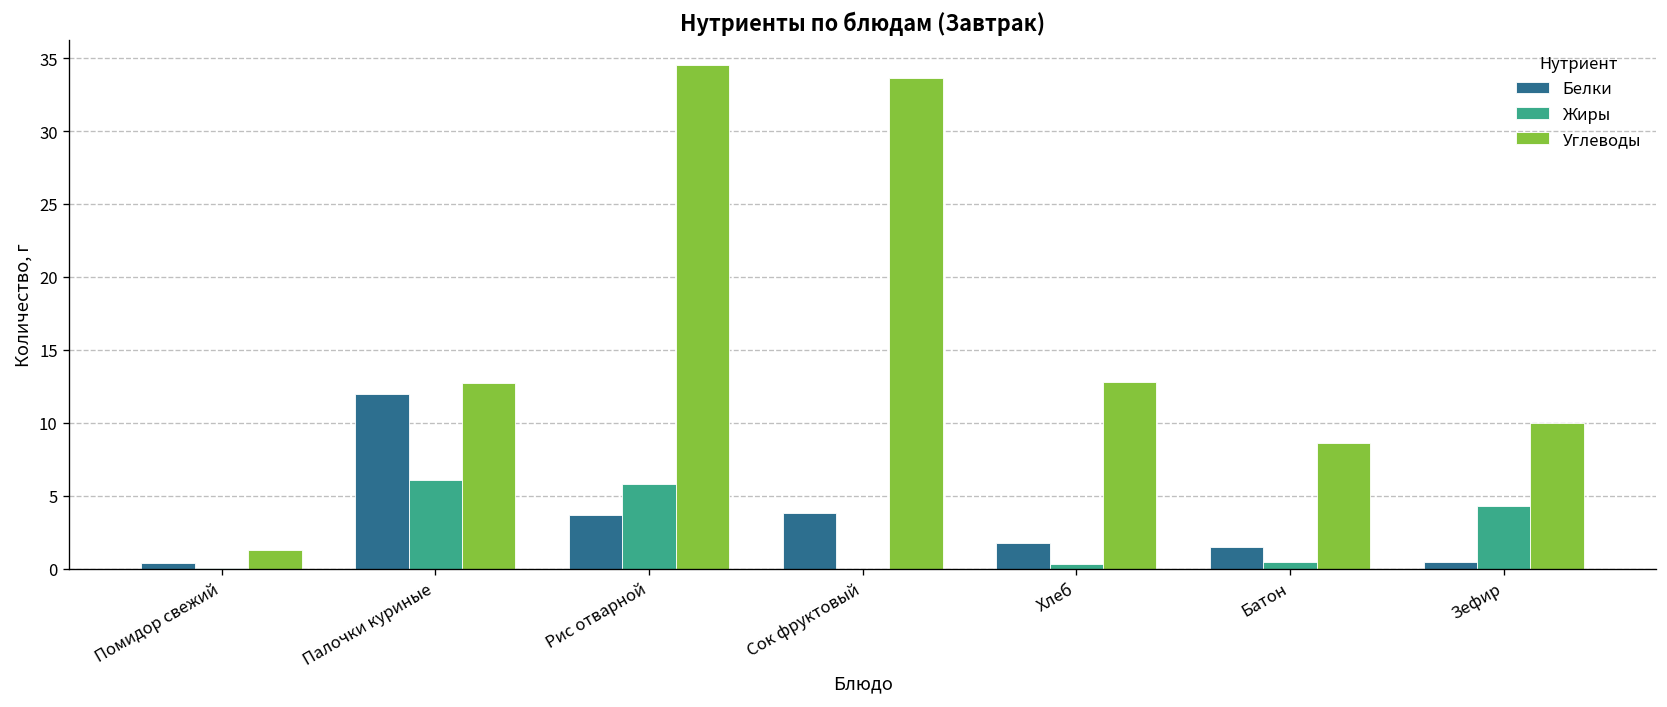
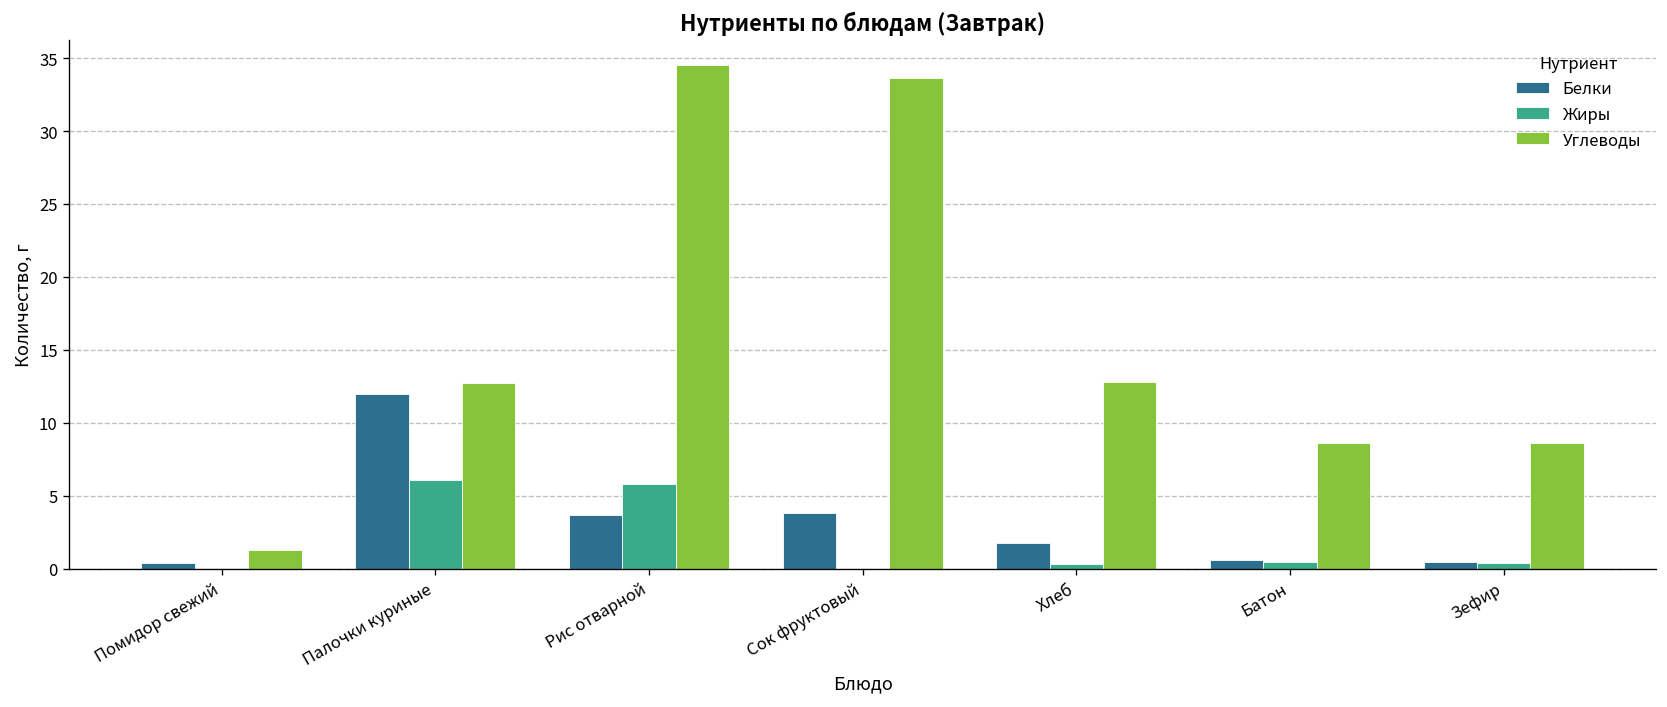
  {
    "Белки": {
      "Помидор свежий": 0.4,
      "Палочки куриные": 12.0,
      "Рис отварной": 3.7,
      "Сок фруктовый": 3.8,
      "Хлеб": 1.8,
-     "Батон": 1.5,
+     "Батон": 0.6,
      "Зефир": 0.5
    },
    "Жиры": {
      "Палочки куриные": 6.1,
      "Рис отварной": 5.8,
      "Сок фруктовый": 0.0,
      "Хлеб": 0.3,
      "Батон": 0.5,
-     "Зефир": 4.3
+     "Зефир": 0.4
    },
    "Углеводы": {
      "Помидор свежий": 1.3,
      "Палочки куриные": 12.7,
      "Рис отварной": 34.5,
      "Сок фруктовый": 33.6,
      "Хлеб": 12.8,
      "Батон": 8.6,
-     "Зефир": 10.0
+     "Зефир": 8.6
    }
  }
